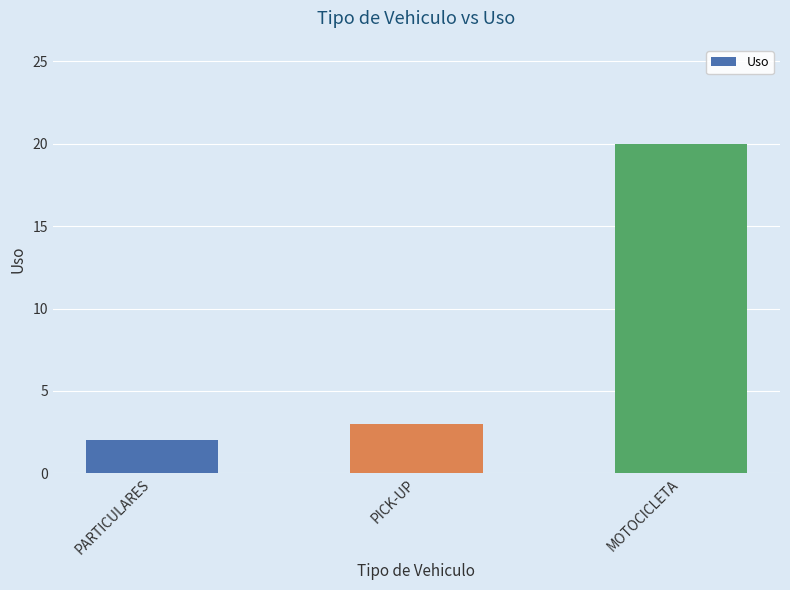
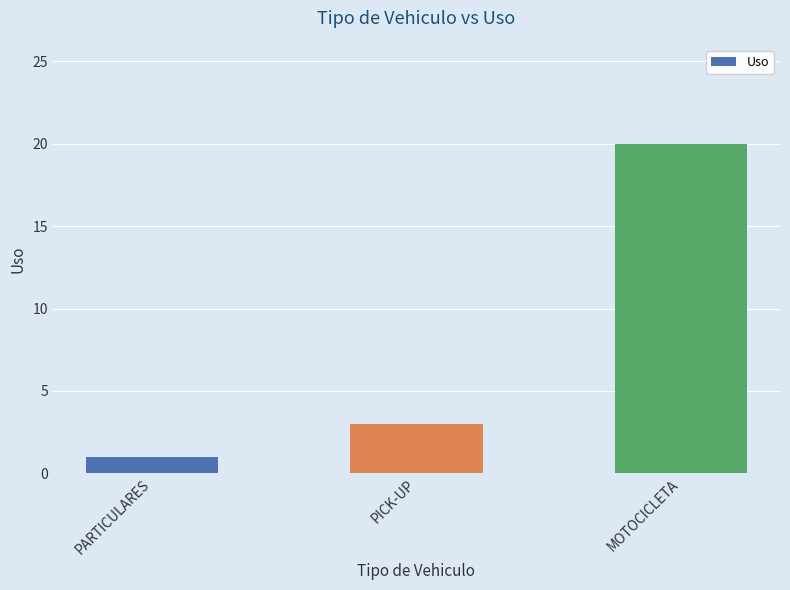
  {
-   "PARTICULARES": 2,
+   "PARTICULARES": 1,
    "PICK-UP": 3,
    "MOTOCICLETA": 20
  }
